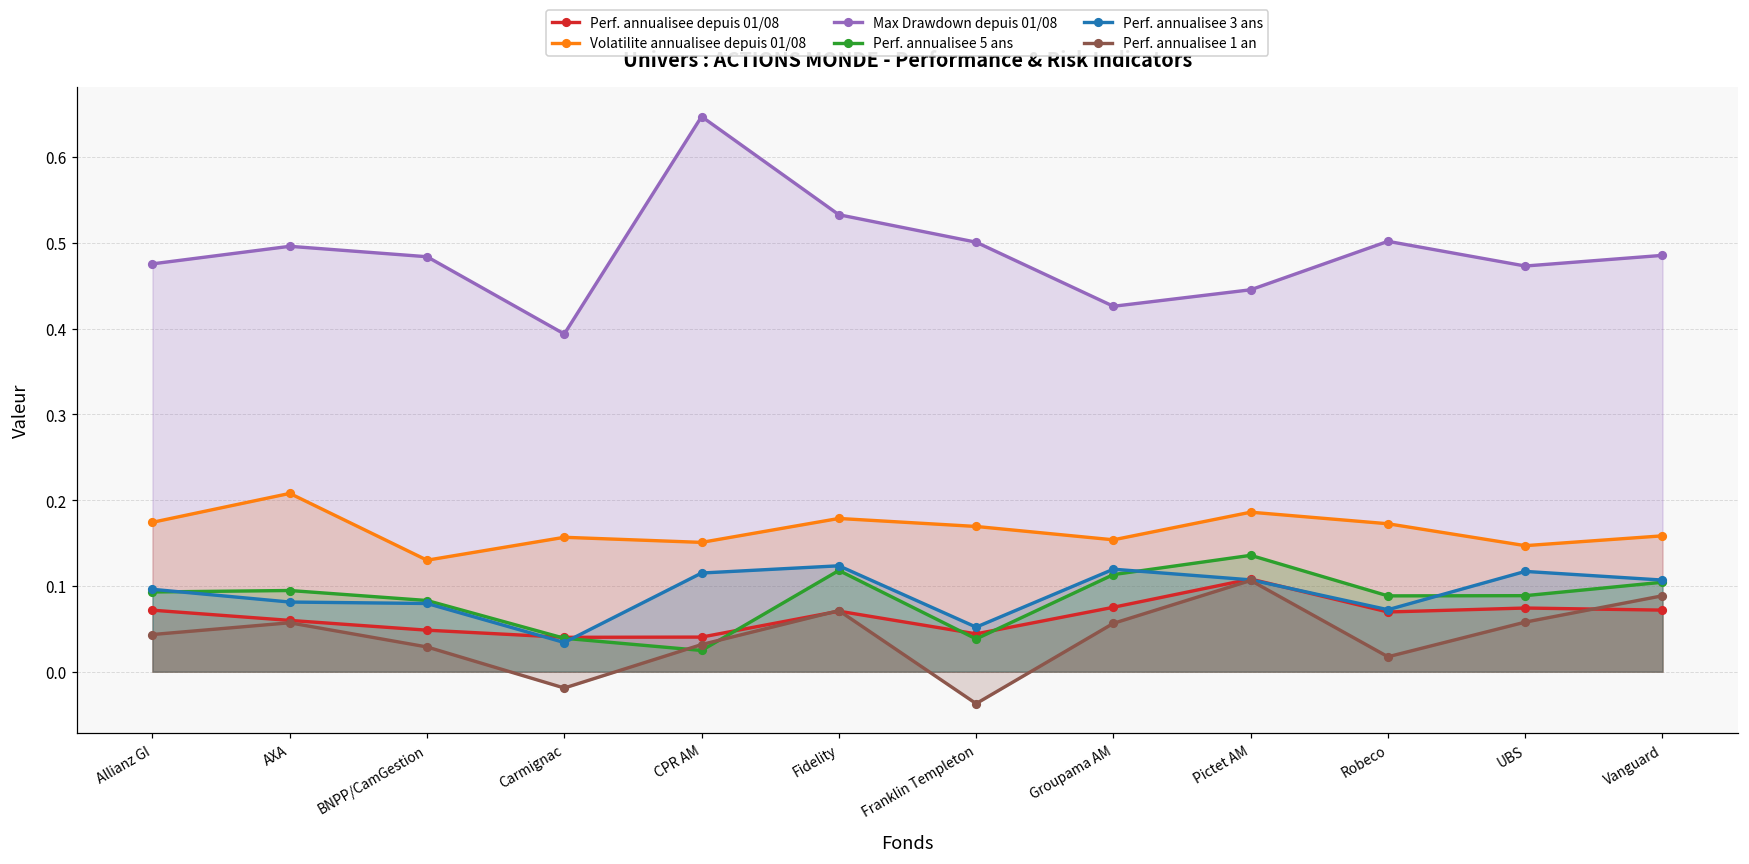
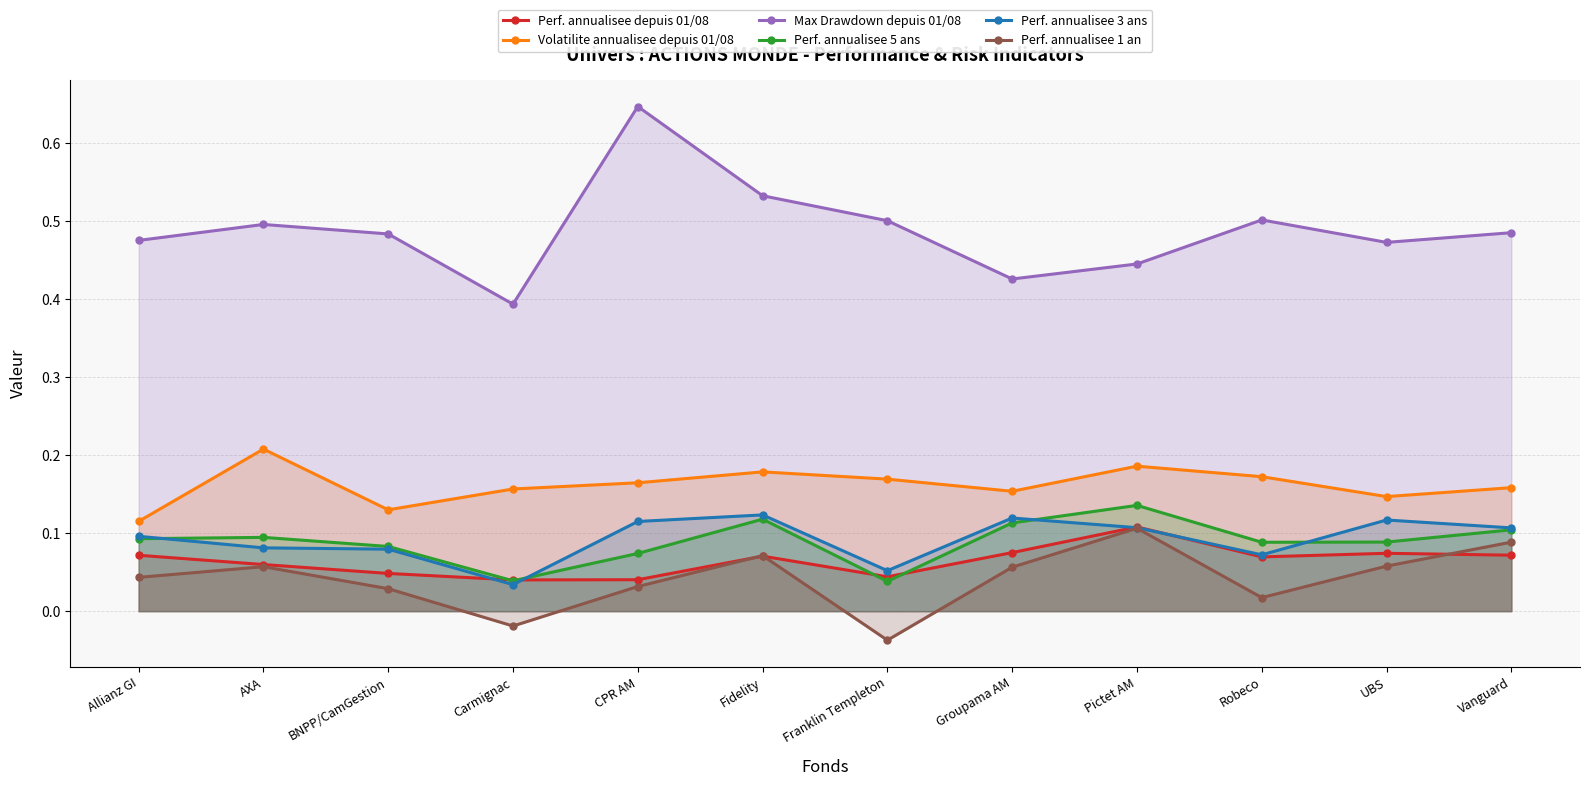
  {
    "Perf. annualisee depuis 01/08": {
      "Allianz GI": 0.07,
      "BNPP/CamGestion": 0.05,
      "CPR AM": 0.04,
      "Franklin Templeton": 0.04,
      "Groupama AM": 0.08,
      "UBS": 0.07,
      "Vanguard": 0.07
    },
    "Volatilite annualisee depuis 01/08": {
-     "Allianz GI": 0.17,
+     "Allianz GI": 0.12,
      "AXA": 0.21,
      "BNPP/CamGestion": 0.13,
      "Carmignac": 0.16,
-     "CPR AM": 0.15,
+     "CPR AM": 0.16,
      "Fidelity": 0.18,
      "Franklin Templeton": 0.17,
      "Groupama AM": 0.15,
      "Pictet AM": 0.19,
      "Robeco": 0.17,
      "UBS": 0.15,
      "Vanguard": 0.16
    },
    "Max Drawdown depuis 01/08": {
      "Allianz GI": 0.48,
      "AXA": 0.50,
      "BNPP/CamGestion": 0.48,
      "Carmignac": 0.39,
      "CPR AM": 0.65,
      "Fidelity": 0.53,
      "Franklin Templeton": 0.50,
      "Groupama AM": 0.43,
      "Pictet AM": 0.45,
      "Robeco": 0.50,
      "UBS": 0.47,
      "Vanguard": 0.49
    },
    "Perf. annualisee 5 ans": {
      "AXA": 0.09,
      "BNPP/CamGestion": 0.08,
-     "CPR AM": 0.02,
+     "CPR AM": 0.07,
      "Fidelity": 0.12,
      "Franklin Templeton": 0.04,
      "Groupama AM": 0.11,
      "Pictet AM": 0.14,
      "Robeco": 0.09,
      "UBS": 0.09
    },
    "Perf. annualisee 3 ans": {
      "AXA": 0.08,
      "BNPP/CamGestion": 0.08,
      "Carmignac": 0.03,
      "CPR AM": 0.12,
      "Fidelity": 0.12,
      "Franklin Templeton": 0.05,
      "Groupama AM": 0.12,
      "UBS": 0.12
    }
  }
